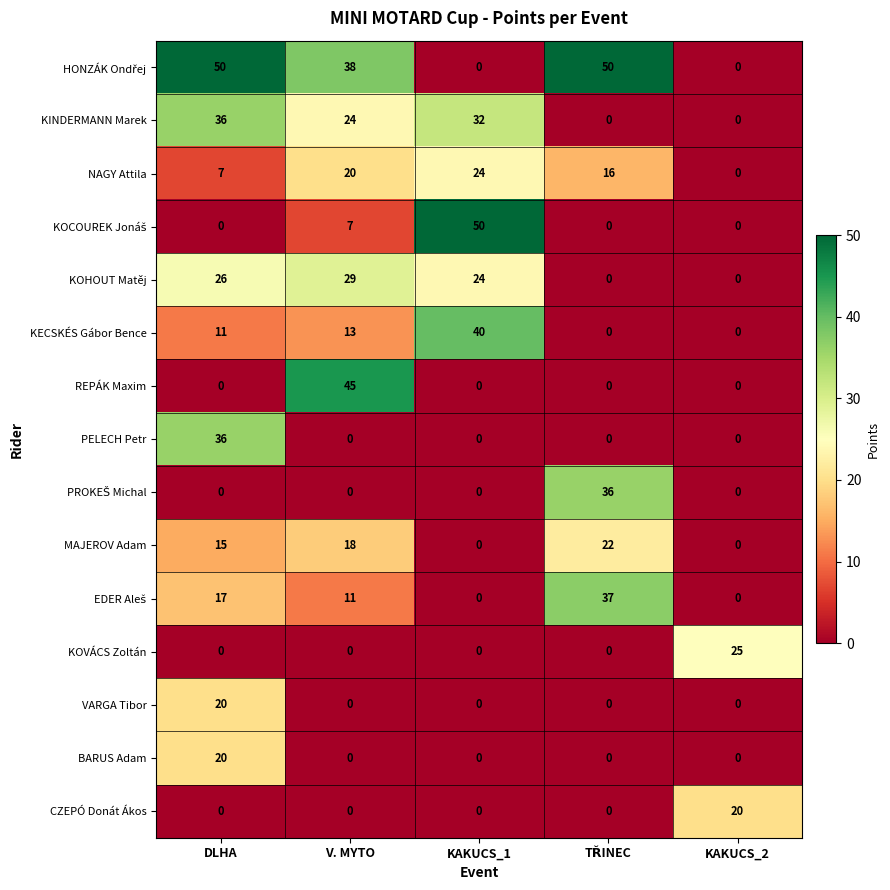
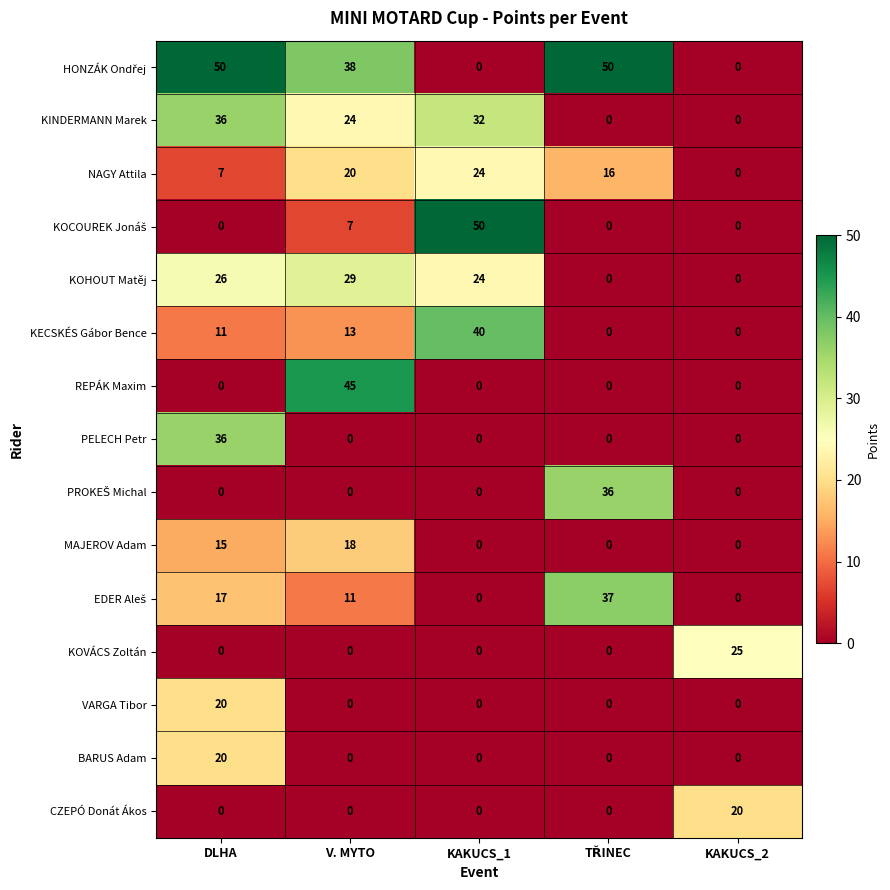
  {
    "HONZÁK Ondřej": {
      "DLHA": 50,
      "V. MYTO": 38,
      "KAKUCS_1": 0,
      "TŘINEC": 50,
      "KAKUCS_2": 0
    },
    "KINDERMANN Marek": {
      "DLHA": 36,
      "V. MYTO": 24,
      "KAKUCS_1": 32,
      "TŘINEC": 0,
      "KAKUCS_2": 0
    },
    "NAGY Attila": {
      "DLHA": 7,
      "V. MYTO": 20,
      "KAKUCS_1": 24,
      "TŘINEC": 16,
      "KAKUCS_2": 0
    },
    "KOCOUREK Jonáš": {
      "DLHA": 0,
      "V. MYTO": 7,
      "KAKUCS_1": 50,
      "TŘINEC": 0,
      "KAKUCS_2": 0
    },
    "KOHOUT Matěj": {
      "DLHA": 26,
      "V. MYTO": 29,
      "KAKUCS_1": 24,
      "TŘINEC": 0,
      "KAKUCS_2": 0
    },
    "KECSKÉS Gábor Bence": {
      "DLHA": 11,
      "V. MYTO": 13,
      "KAKUCS_1": 40,
      "TŘINEC": 0,
      "KAKUCS_2": 0
    },
    "REPÁK Maxim": {
      "DLHA": 0,
      "V. MYTO": 45,
      "KAKUCS_1": 0,
      "TŘINEC": 0,
      "KAKUCS_2": 0
    },
    "PELECH Petr": {
      "DLHA": 36,
      "V. MYTO": 0,
      "KAKUCS_1": 0,
      "TŘINEC": 0,
      "KAKUCS_2": 0
    },
    "PROKEŠ Michal": {
      "DLHA": 0,
      "V. MYTO": 0,
      "KAKUCS_1": 0,
      "TŘINEC": 36,
      "KAKUCS_2": 0
    },
    "MAJEROV Adam": {
      "DLHA": 15,
      "V. MYTO": 18,
      "KAKUCS_1": 0,
-     "TŘINEC": 22,
+     "TŘINEC": 0,
      "KAKUCS_2": 0
    },
    "EDER Aleš": {
      "DLHA": 17,
      "V. MYTO": 11,
      "KAKUCS_1": 0,
      "TŘINEC": 37,
      "KAKUCS_2": 0
    },
    "KOVÁCS Zoltán": {
      "DLHA": 0,
      "V. MYTO": 0,
      "KAKUCS_1": 0,
      "TŘINEC": 0,
      "KAKUCS_2": 25
    },
    "VARGA Tibor": {
      "DLHA": 20,
      "V. MYTO": 0,
      "KAKUCS_1": 0,
      "TŘINEC": 0,
      "KAKUCS_2": 0
    },
    "BARUS Adam": {
      "DLHA": 20,
      "V. MYTO": 0,
      "KAKUCS_1": 0,
      "TŘINEC": 0,
      "KAKUCS_2": 0
    },
    "CZEPÓ Donát Ákos": {
      "DLHA": 0,
      "V. MYTO": 0,
      "KAKUCS_1": 0,
      "TŘINEC": 0,
      "KAKUCS_2": 20
    }
  }
